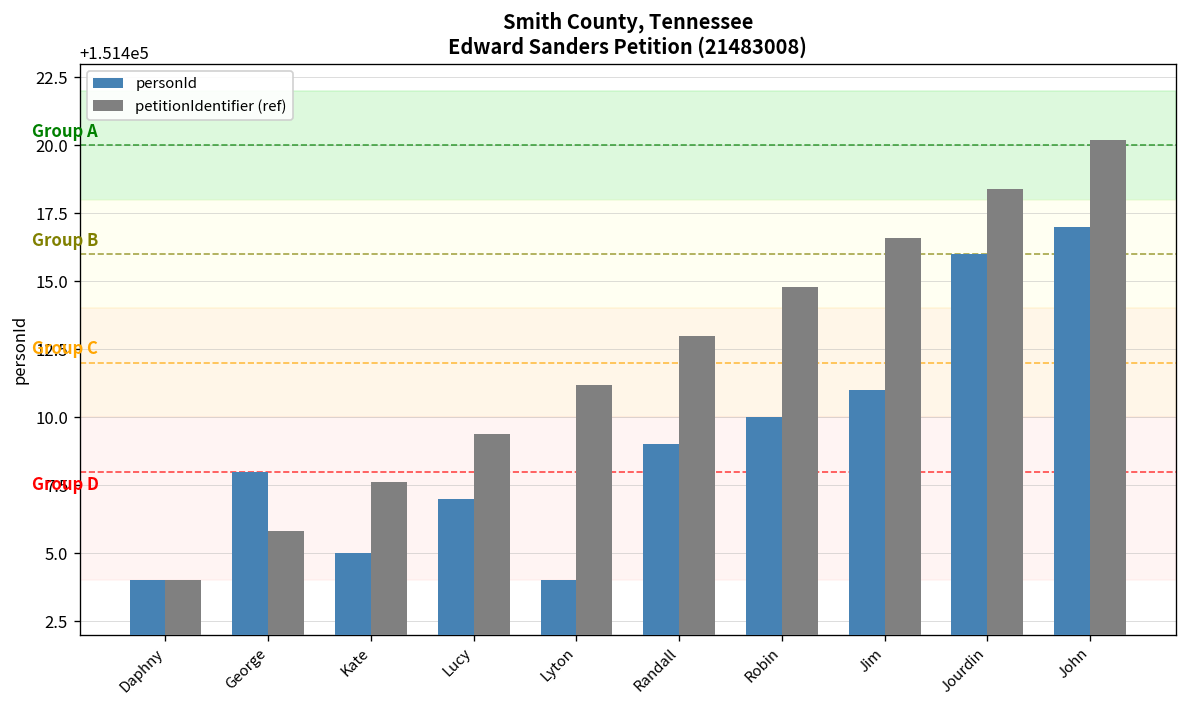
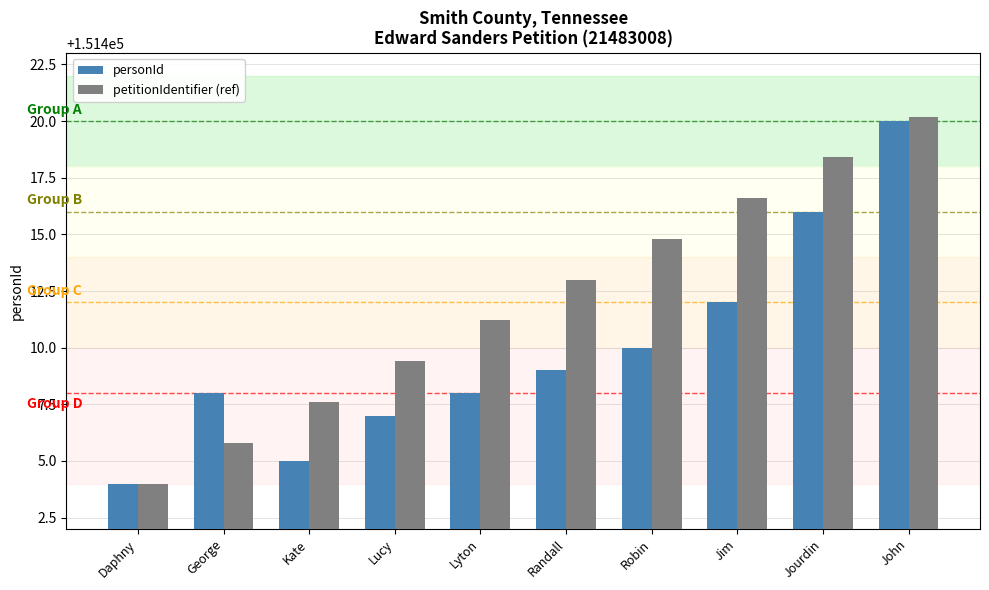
  {
    "personId": {
      "Daphny": 151404,
      "George": 151408,
      "Kate": 151405,
      "Lucy": 151407,
-     "Lyton": 151404,
+     "Lyton": 151408,
      "Randall": 151409,
      "Robin": 151410,
-     "Jim": 151411,
+     "Jim": 151412,
      "Jourdin": 151416,
-     "John": 151417
+     "John": 151420
    },
    "petitionIdentifier (ref)": {
      "Daphny": 151404,
      "George": 151405.8,
      "Kate": 151407.6,
      "Lucy": 151409.4,
      "Lyton": 151411.2,
      "Randall": 151413,
      "Robin": 151414.8,
      "Jim": 151416.6,
      "Jourdin": 151418.4,
      "John": 151420.2
    }
  }
